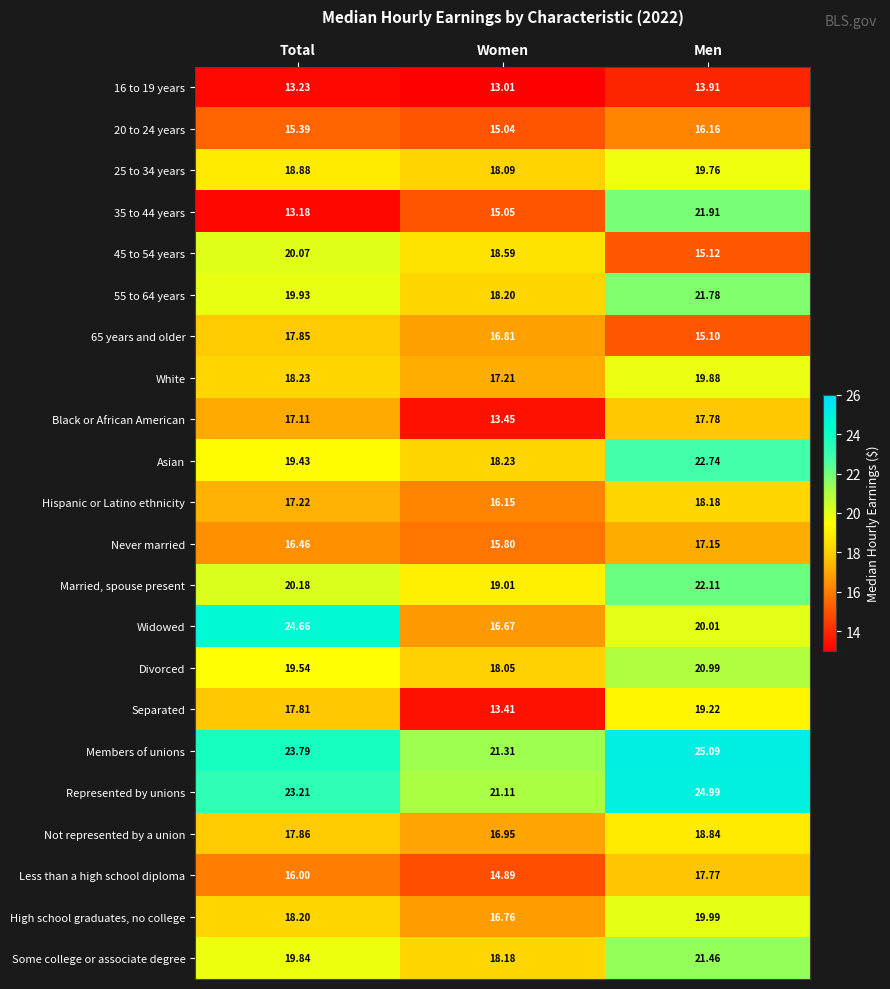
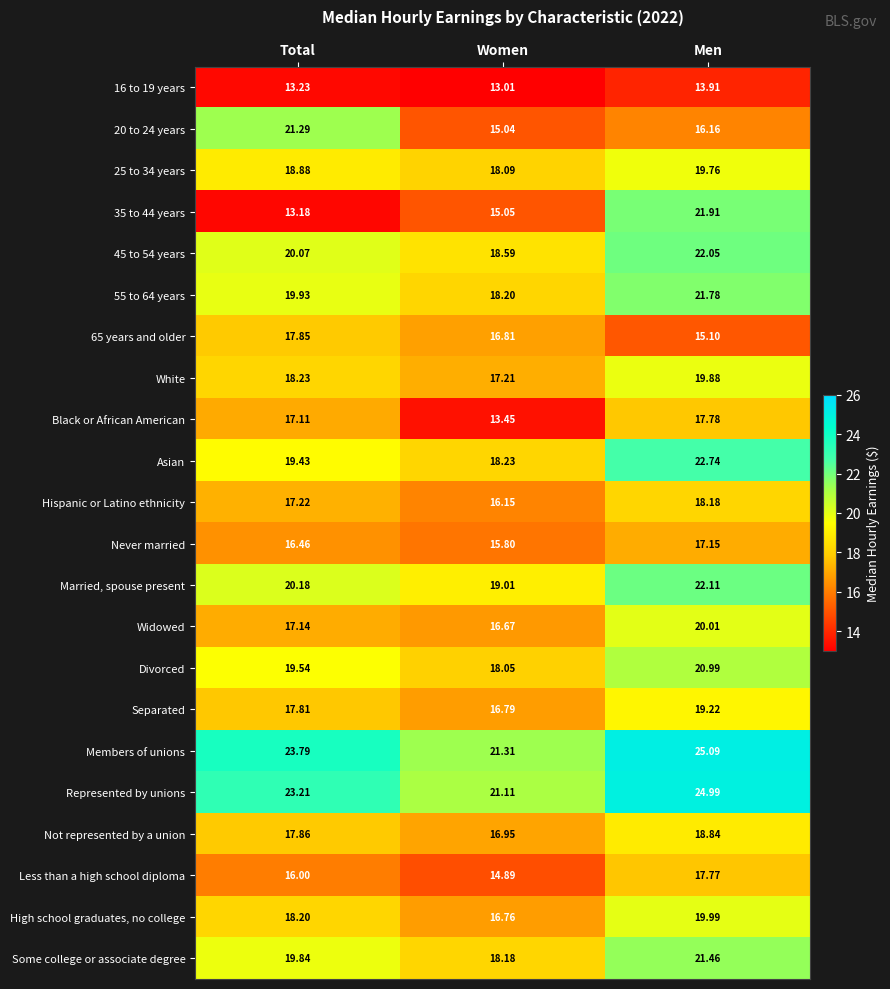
  {
    "16 to 19 years": {
      "Total": 13.23,
      "Women": 13.01,
      "Men": 13.91
    },
    "20 to 24 years": {
-     "Total": 15.39,
+     "Total": 21.29,
      "Women": 15.04,
      "Men": 16.16
    },
    "25 to 34 years": {
      "Total": 18.88,
      "Women": 18.09,
      "Men": 19.76
    },
    "35 to 44 years": {
      "Total": 13.18,
      "Women": 15.05,
      "Men": 21.91
    },
    "45 to 54 years": {
      "Total": 20.07,
      "Women": 18.59,
-     "Men": 15.12
+     "Men": 22.05
    },
    "55 to 64 years": {
      "Total": 19.93,
      "Women": 18.20,
      "Men": 21.78
    },
    "65 years and older": {
      "Total": 17.85,
      "Women": 16.81,
      "Men": 15.10
    },
    "White": {
      "Total": 18.23,
      "Women": 17.21,
      "Men": 19.88
    },
    "Black or African American": {
      "Total": 17.11,
      "Women": 13.45,
      "Men": 17.78
    },
    "Asian": {
      "Total": 19.43,
      "Women": 18.23,
      "Men": 22.74
    },
    "Hispanic or Latino ethnicity": {
      "Total": 17.22,
      "Women": 16.15,
      "Men": 18.18
    },
    "Never married": {
      "Total": 16.46,
      "Women": 15.80,
      "Men": 17.15
    },
    "Married, spouse present": {
      "Total": 20.18,
      "Women": 19.01,
      "Men": 22.11
    },
    "Widowed": {
-     "Total": 24.66,
+     "Total": 17.14,
      "Women": 16.67,
      "Men": 20.01
    },
    "Divorced": {
      "Total": 19.54,
      "Women": 18.05,
      "Men": 20.99
    },
    "Separated": {
      "Total": 17.81,
-     "Women": 13.41,
+     "Women": 16.79,
      "Men": 19.22
    },
    "Members of unions": {
      "Total": 23.79,
      "Women": 21.31,
      "Men": 25.09
    },
    "Represented by unions": {
      "Total": 23.21,
      "Women": 21.11,
      "Men": 24.99
    },
    "Not represented by a union": {
      "Total": 17.86,
      "Women": 16.95,
      "Men": 18.84
    },
    "Less than a high school diploma": {
      "Total": 16.00,
      "Women": 14.89,
      "Men": 17.77
    },
    "High school graduates, no college": {
      "Total": 18.20,
      "Women": 16.76,
      "Men": 19.99
    },
    "Some college or associate degree": {
      "Total": 19.84,
      "Women": 18.18,
      "Men": 21.46
    }
  }
